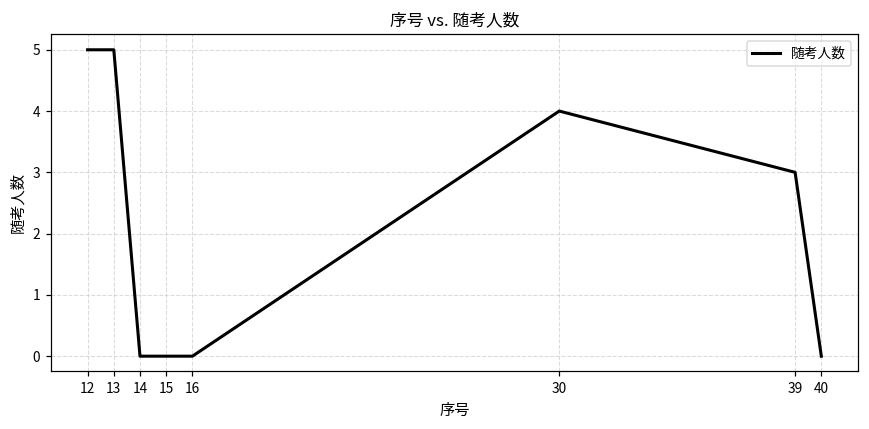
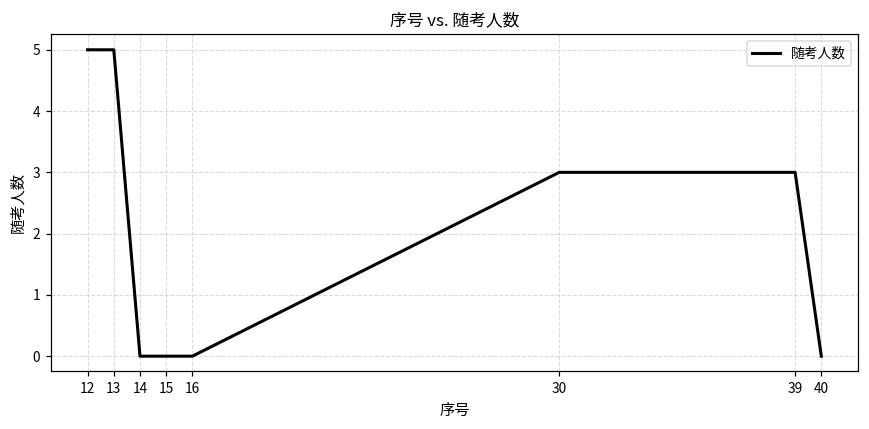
  {
    "12": 5,
    "13": 5,
    "14": 0,
    "15": 0,
    "16": 0,
-   "30": 4,
+   "30": 3,
    "39": 3,
    "40": 0
  }
